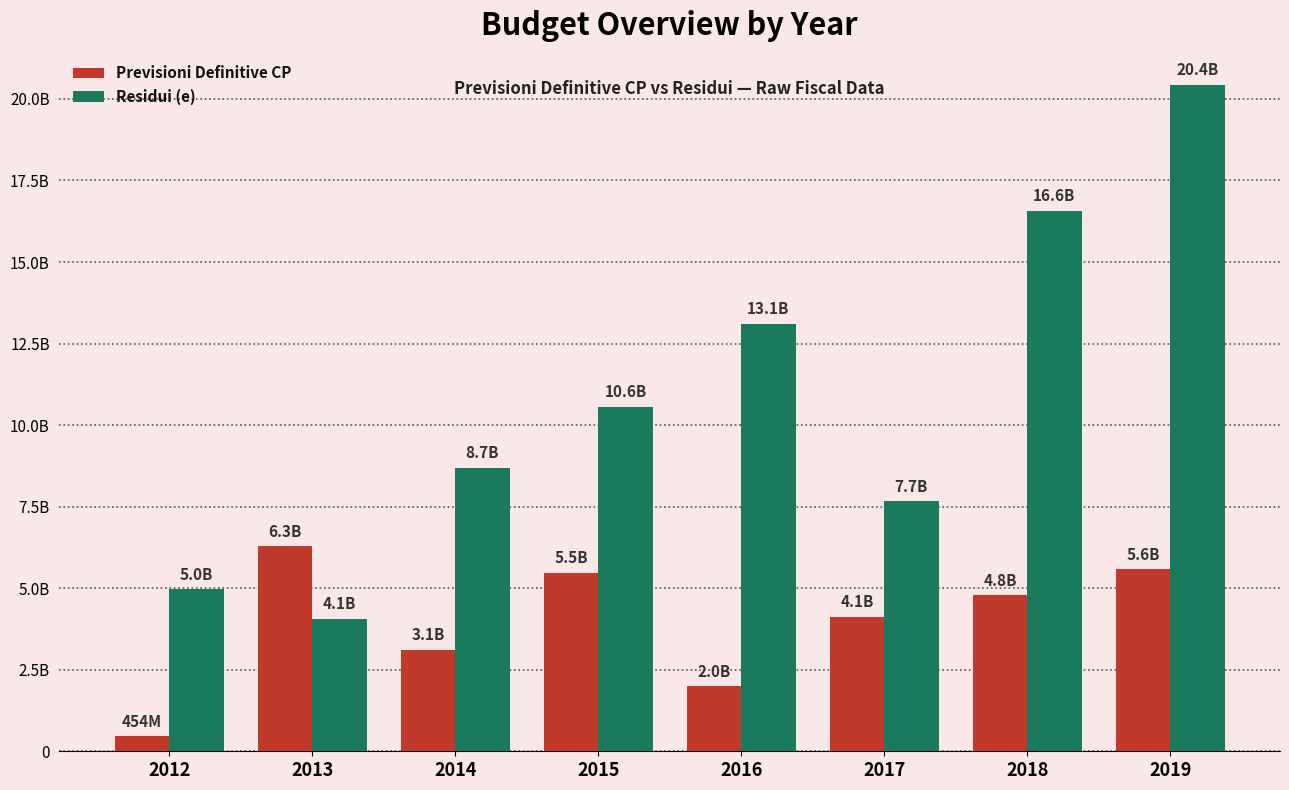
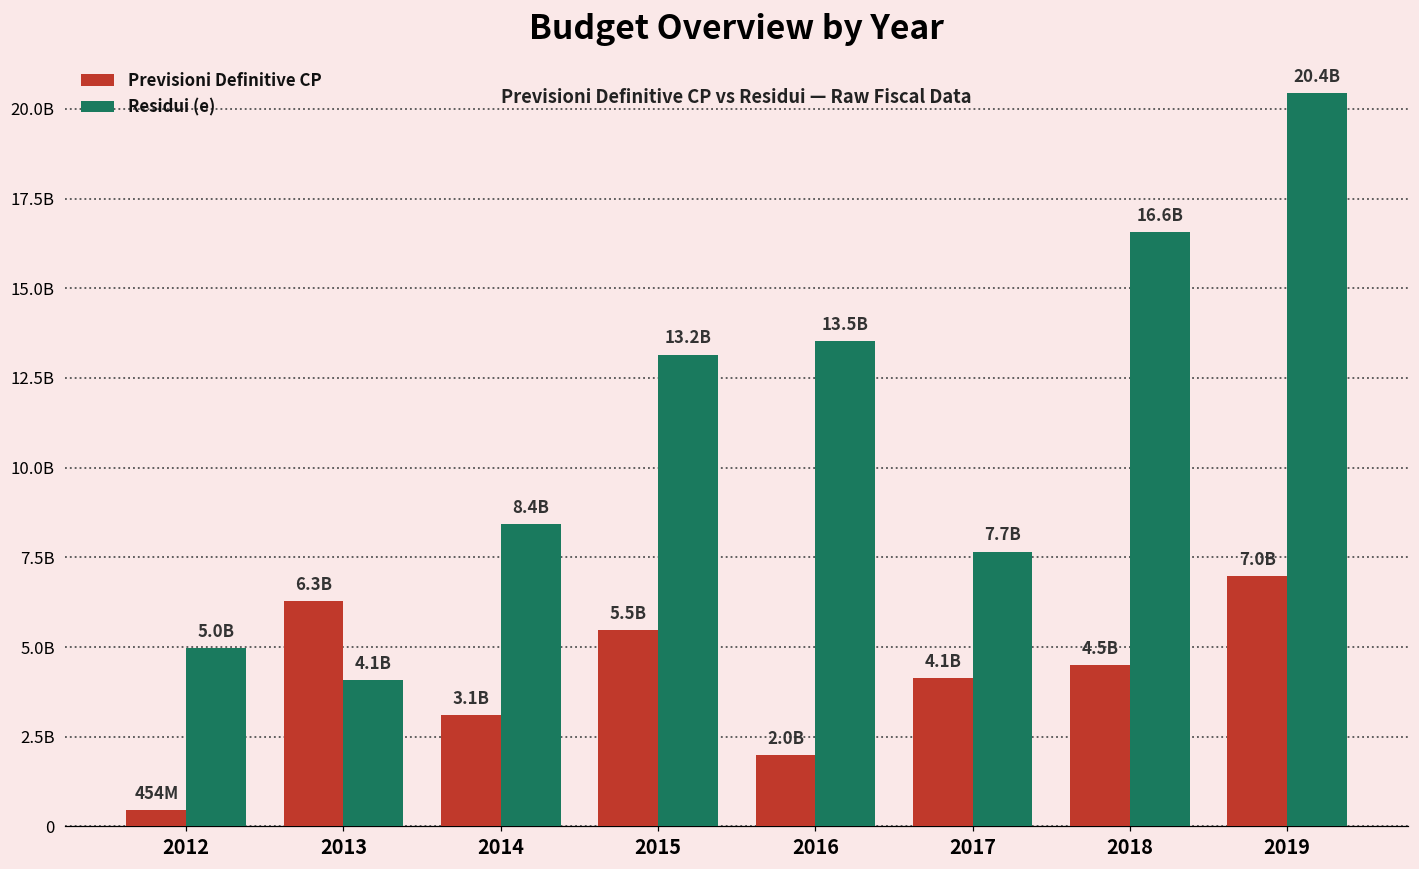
  {
    "Previsioni Definitive CP": {
      "2012": "454M",
      "2013": "6.3B",
      "2014": "3.1B",
      "2015": "5.5B",
      "2016": "2.0B",
      "2017": "4.1B",
-     "2018": "4.8B",
-     "2019": "5.6B"
+     "2018": "4.5B",
+     "2019": "7.0B"
    },
    "Residui (e)": {
      "2012": "5.0B",
      "2013": "4.1B",
-     "2014": "8.7B",
-     "2015": "10.6B",
-     "2016": "13.1B",
+     "2014": "8.4B",
+     "2015": "13.2B",
+     "2016": "13.5B",
      "2017": "7.7B",
      "2018": "16.6B",
      "2019": "20.4B"
    }
  }
